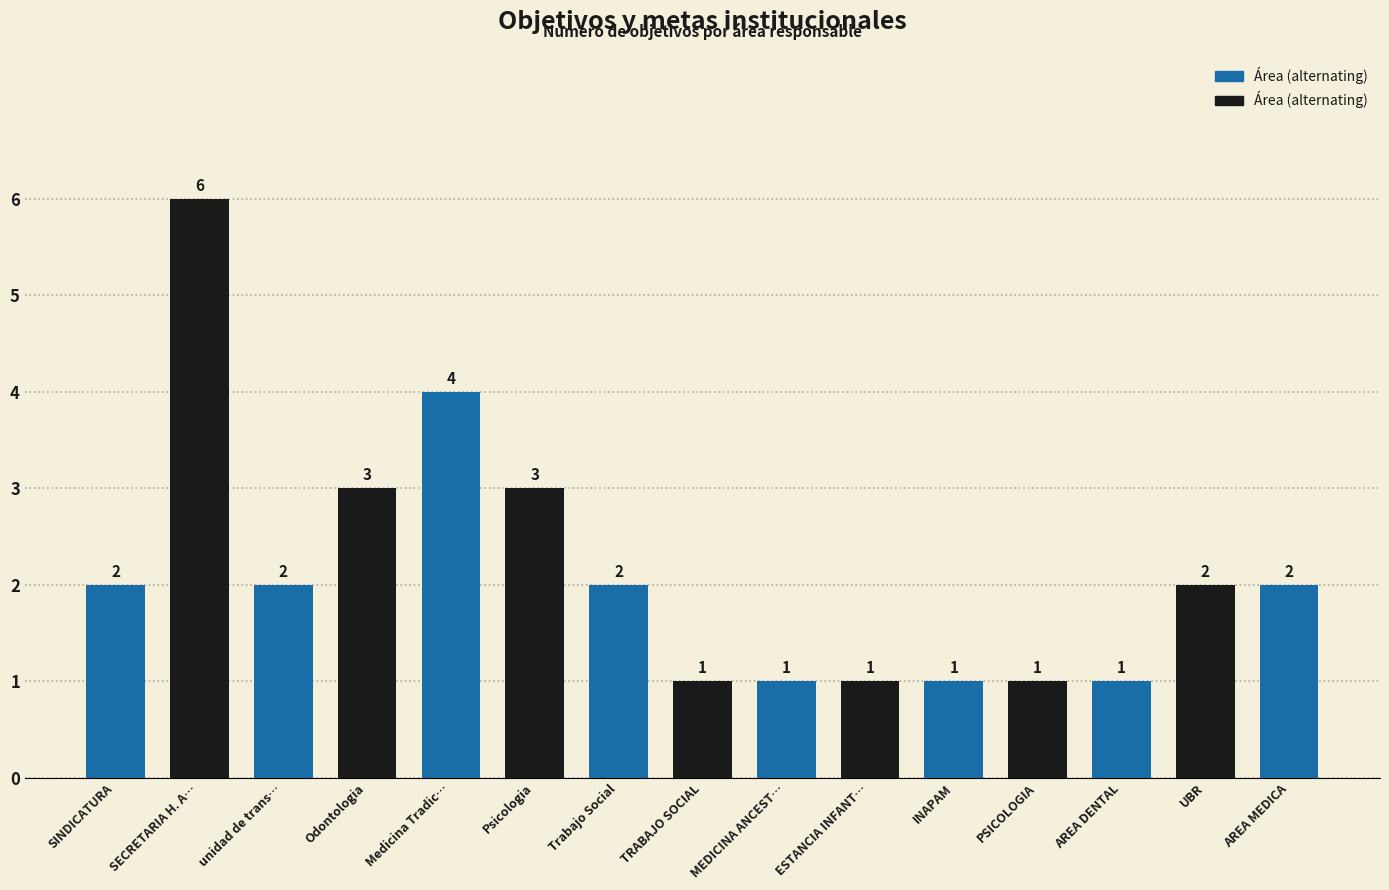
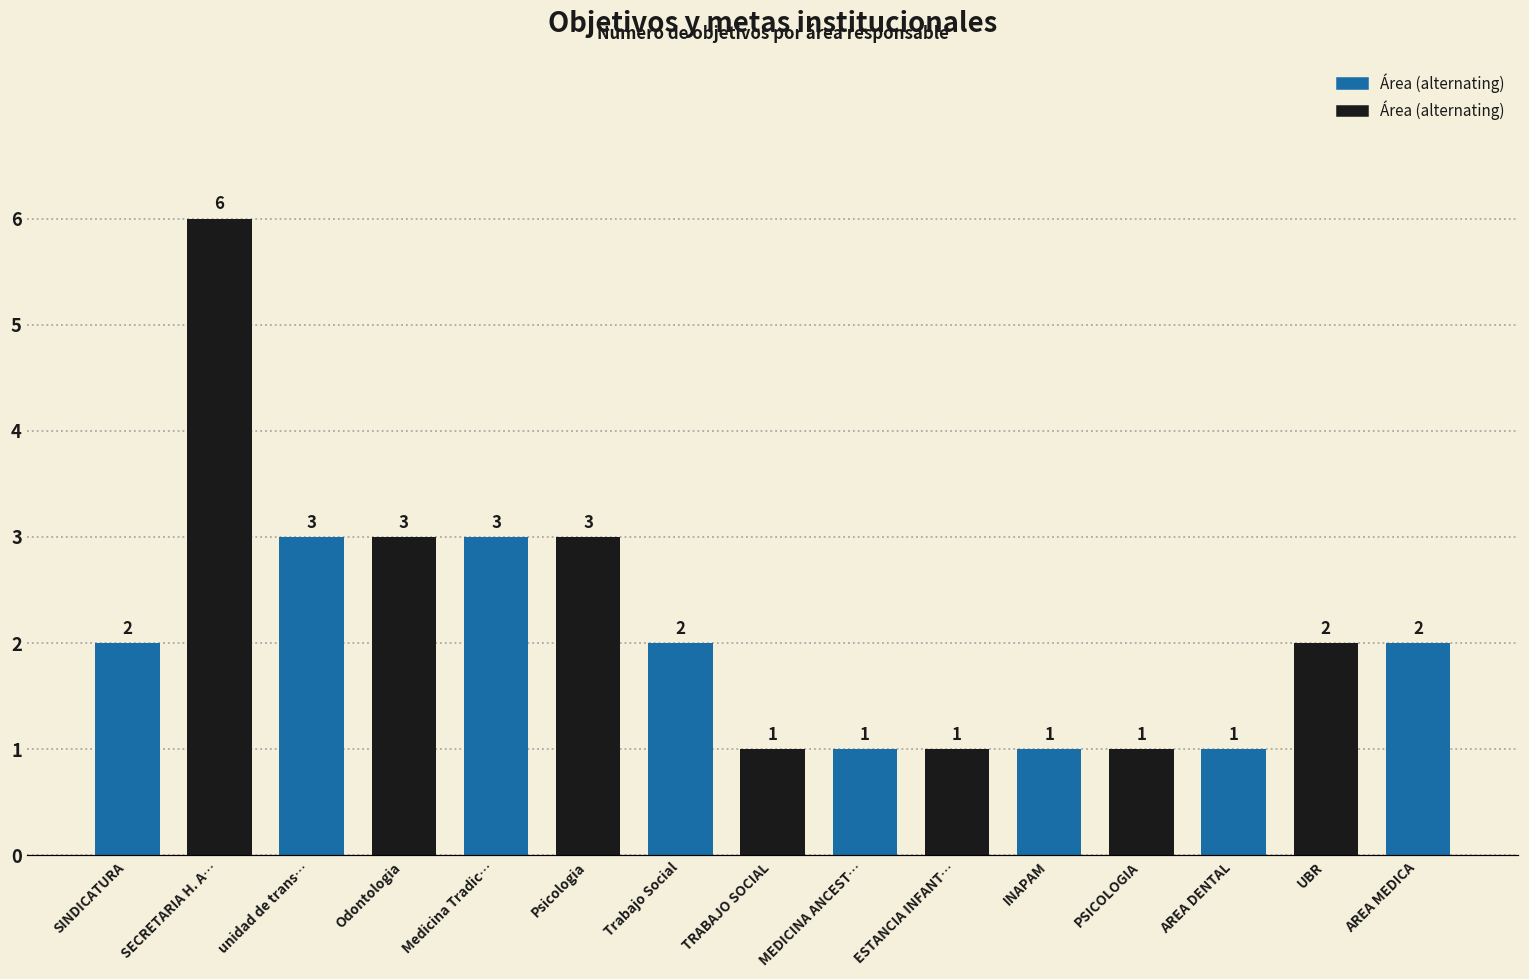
  {
    "SINDICATURA": 2,
    "SECRETARIA H. A…": 6,
-   "unidad de trans…": 2,
+   "unidad de trans…": 3,
    "Odontologia": 3,
-   "Medicina Tradic…": 4,
+   "Medicina Tradic…": 3,
    "Psicologia": 3,
    "Trabajo Social": 2,
    "TRABAJO SOCIAL": 1,
    "MEDICINA ANCEST…": 1,
    "ESTANCIA INFANT…": 1,
    "INAPAM": 1,
    "PSICOLOGIA": 1,
    "AREA DENTAL": 1,
    "UBR": 2,
    "AREA MEDICA": 2
  }
